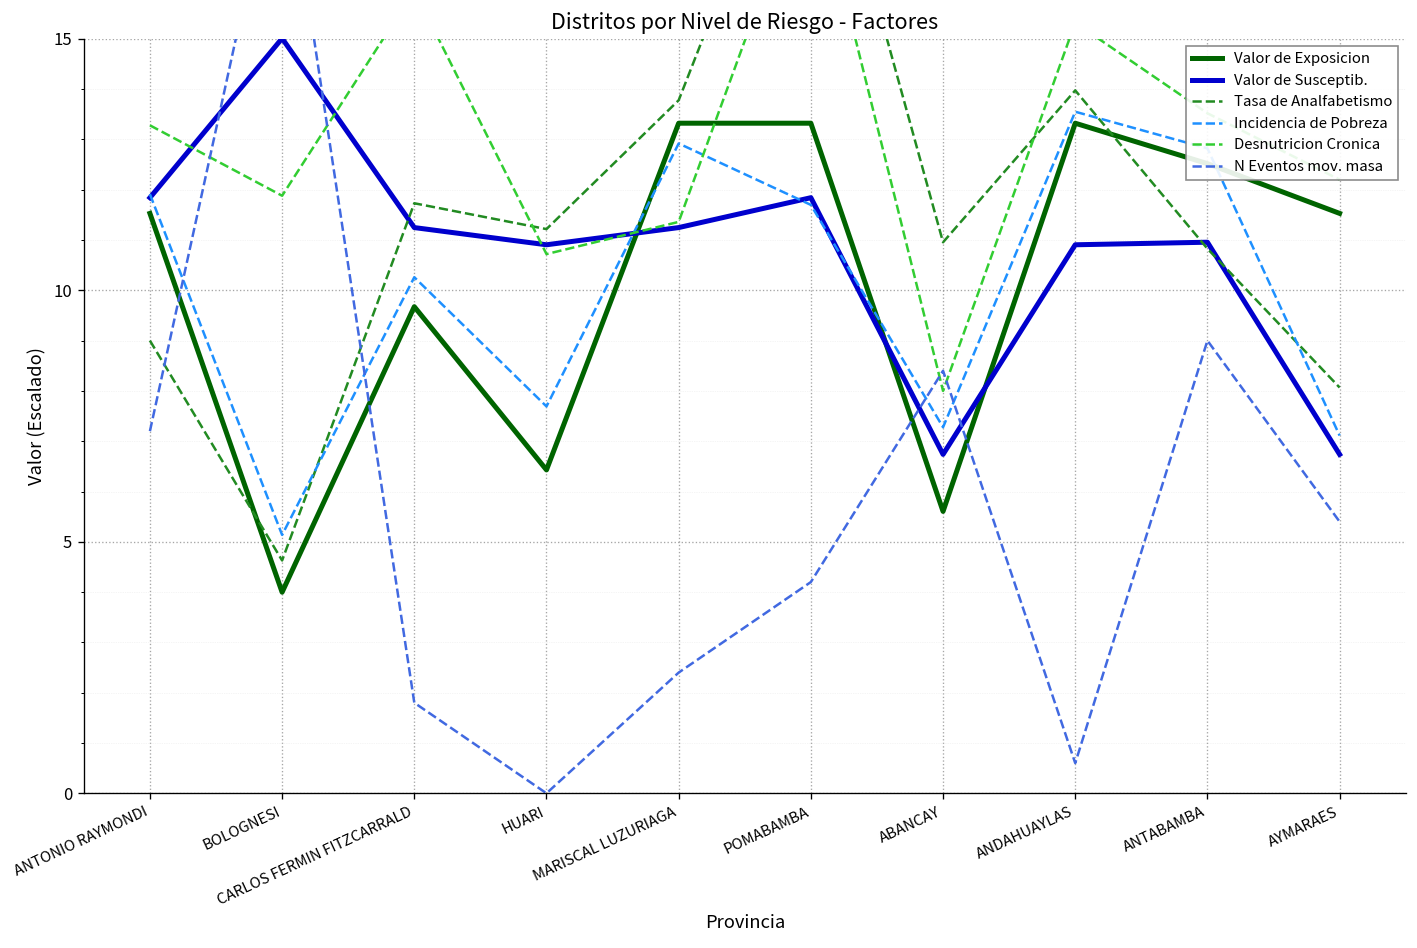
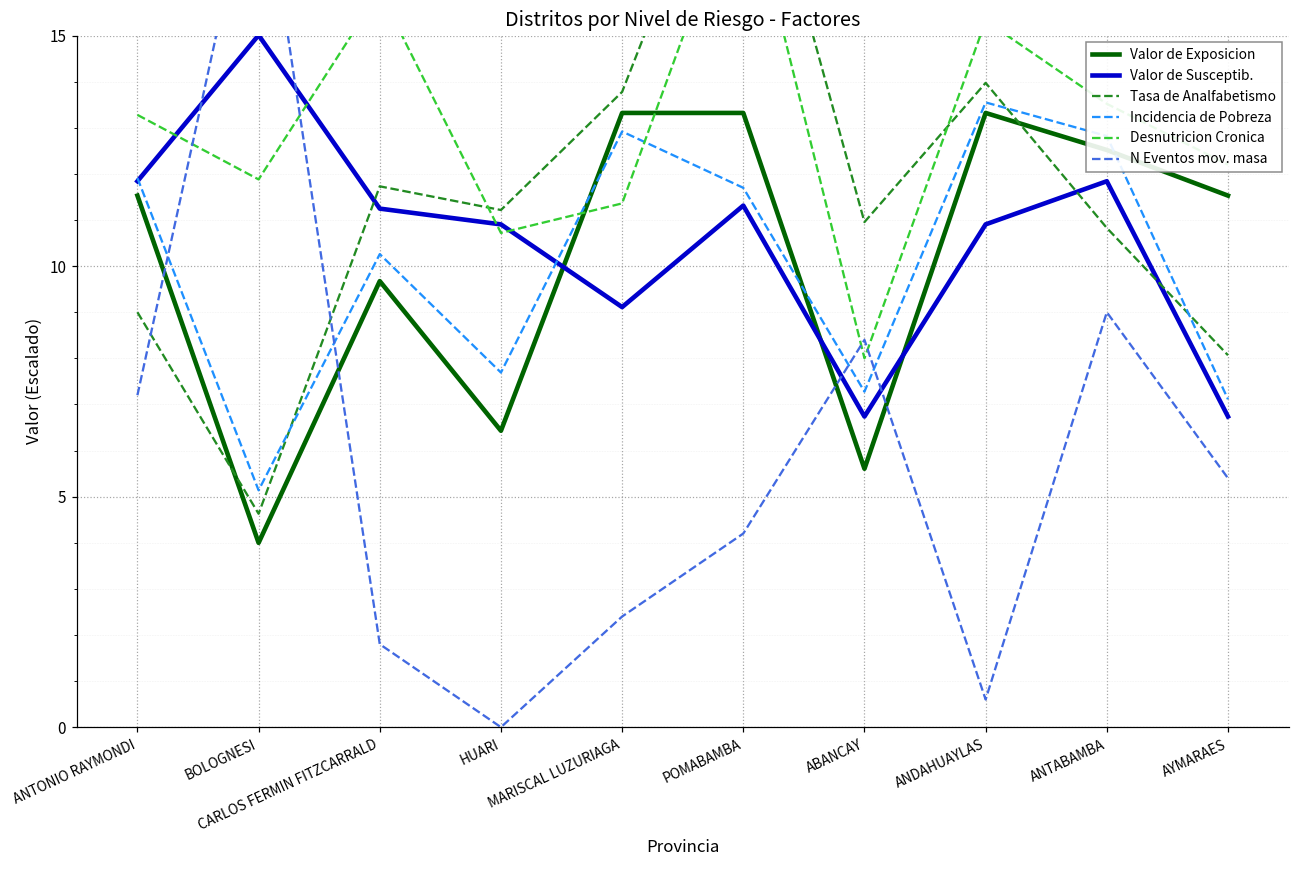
  {
    "Valor de Exposicion": {
      "ANTONIO RAYMONDI": 11.5,
      "BOLOGNESI": 4.0,
      "CARLOS FERMIN FITZCARRALD": 9.7,
      "HUARI": 6.4,
      "MARISCAL LUZURIAGA": 13.3,
      "POMABAMBA": 13.3,
      "ABANCAY": 5.6,
      "ANDAHUAYLAS": 13.3,
      "AYMARAES": 11.5
    },
    "Valor de Susceptib.": {
      "ANTONIO RAYMONDI": 11.8,
      "BOLOGNESI": 15.0,
      "CARLOS FERMIN FITZCARRALD": 11.2,
      "HUARI": 10.9,
-     "MARISCAL LUZURIAGA": 11.2,
-     "POMABAMBA": 11.8,
+     "MARISCAL LUZURIAGA": 9.1,
+     "POMABAMBA": 11.3,
      "ABANCAY": 6.7,
      "ANDAHUAYLAS": 10.9,
-     "ANTABAMBA": 11.0,
+     "ANTABAMBA": 11.8,
      "AYMARAES": 6.7
    },
    "Tasa de Analfabetismo": {
      "ANTONIO RAYMONDI": 9.0,
      "BOLOGNESI": 4.6,
      "CARLOS FERMIN FITZCARRALD": 11.7,
      "HUARI": 11.2,
      "MARISCAL LUZURIAGA": 13.8,
      "ABANCAY": 11.0,
      "ANDAHUAYLAS": 14.0,
      "ANTABAMBA": 10.8,
      "AYMARAES": 8.1
    },
    "Incidencia de Pobreza": {
      "ANTONIO RAYMONDI": 11.9,
      "BOLOGNESI": 5.1,
      "CARLOS FERMIN FITZCARRALD": 10.3,
      "HUARI": 7.7,
      "MARISCAL LUZURIAGA": 12.9,
      "POMABAMBA": 11.7,
      "ABANCAY": 7.3,
      "ANDAHUAYLAS": 13.6,
      "AYMARAES": 7.1
    },
    "Desnutricion Cronica": {
      "ANTONIO RAYMONDI": 13.3,
      "BOLOGNESI": 11.9,
      "HUARI": 10.7,
      "MARISCAL LUZURIAGA": 11.4,
      "ABANCAY": 8.0
    },
    "N Eventos mov. masa": {
      "ANTONIO RAYMONDI": 7.2,
      "CARLOS FERMIN FITZCARRALD": 1.8,
      "HUARI": 0.0,
      "MARISCAL LUZURIAGA": 2.4,
      "POMABAMBA": 4.2,
      "ABANCAY": 8.4,
      "ANDAHUAYLAS": 0.6,
      "ANTABAMBA": 9.0,
      "AYMARAES": 5.4
    }
  }
